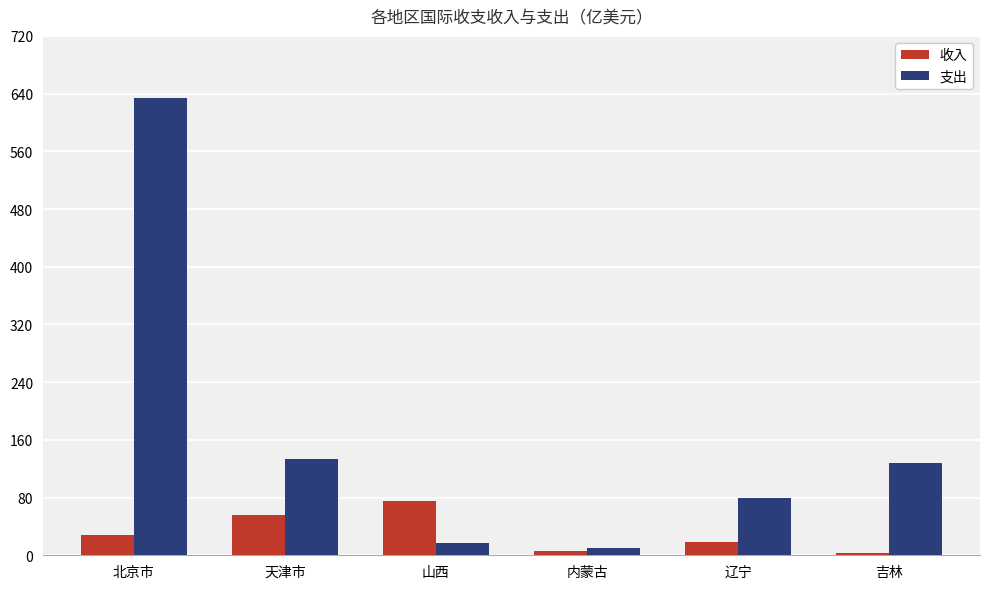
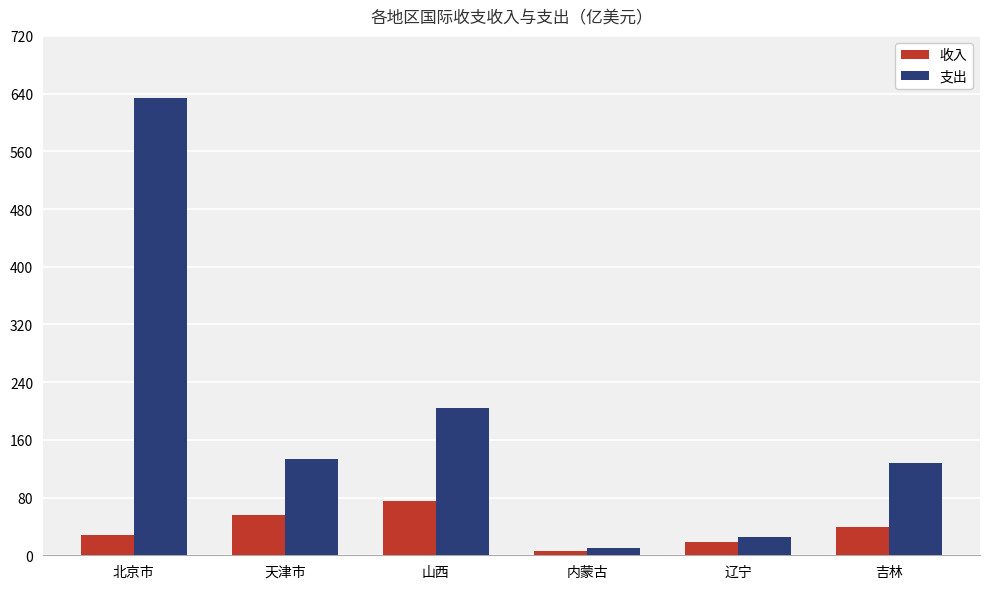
  {
    "收入": {
      "北京市": 30,
      "天津市": 60,
      "山西": 80,
      "内蒙古": 10,
      "辽宁": 20,
-     "吉林": 0
+     "吉林": 40
    },
    "支出": {
      "北京市": 630,
      "天津市": 130,
-     "山西": 20,
+     "山西": 200,
      "内蒙古": 10,
-     "辽宁": 80,
+     "辽宁": 20,
      "吉林": 130
    }
  }
